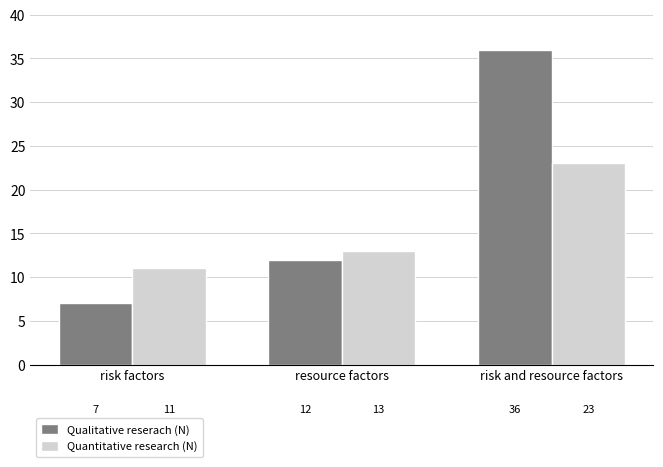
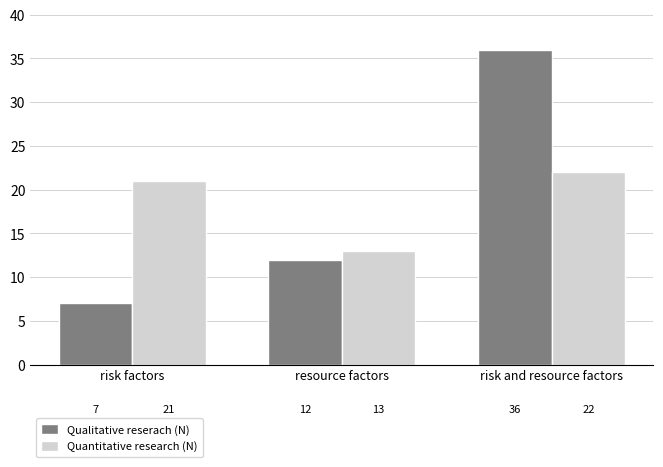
  {
    "Qualitative reserach (N)": {
      "risk factors": 7,
      "resource factors": 12,
      "risk and resource factors": 36
    },
    "Quantitative research (N)": {
-     "risk factors": 11,
-     "risk and resource factors": 23
+     "risk factors": 21,
+     "risk and resource factors": 22
    }
  }
